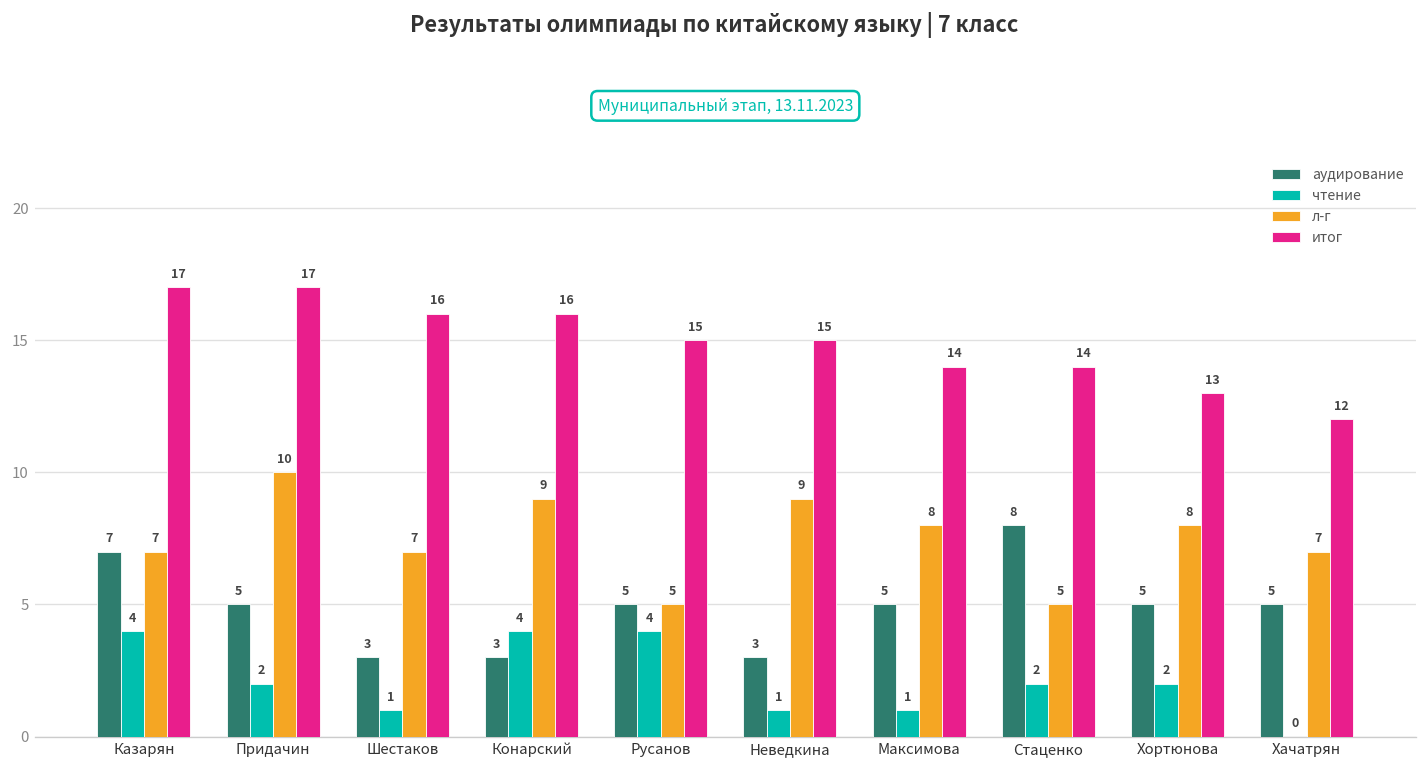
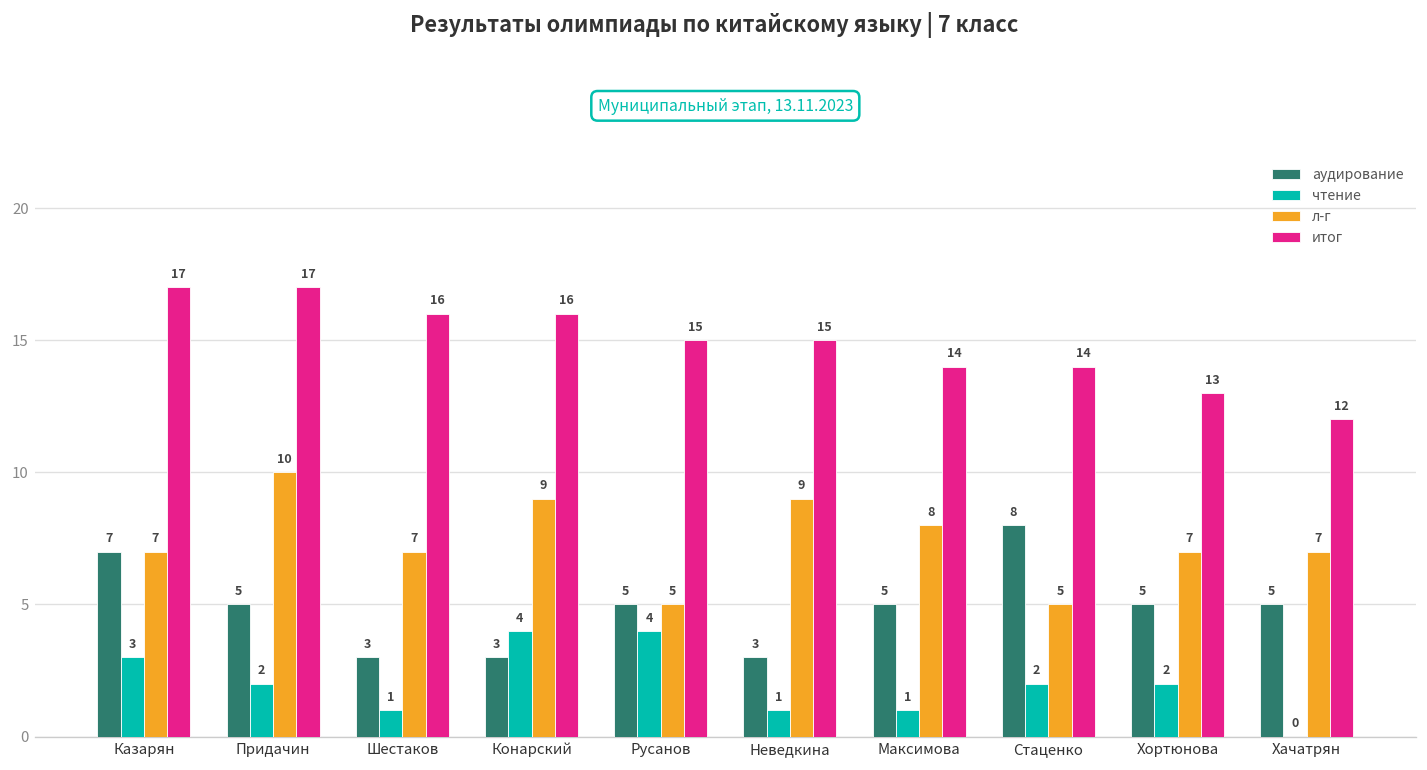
  {
    "аудирование": {
      "Казарян": 7,
      "Придачин": 5,
      "Шестаков": 3,
      "Конарский": 3,
      "Русанов": 5,
      "Неведкина": 3,
      "Максимова": 5,
      "Стаценко": 8,
      "Хортюнова": 5,
      "Хачатрян": 5
    },
    "чтение": {
-     "Казарян": 4,
+     "Казарян": 3,
      "Придачин": 2,
      "Шестаков": 1,
      "Конарский": 4,
      "Русанов": 4,
      "Неведкина": 1,
      "Максимова": 1,
      "Стаценко": 2,
      "Хортюнова": 2,
      "Хачатрян": 0
    },
    "л-г": {
      "Казарян": 7,
      "Придачин": 10,
      "Шестаков": 7,
      "Конарский": 9,
      "Русанов": 5,
      "Неведкина": 9,
      "Максимова": 8,
      "Стаценко": 5,
-     "Хортюнова": 8,
+     "Хортюнова": 7,
      "Хачатрян": 7
    },
    "итог": {
      "Казарян": 17,
      "Придачин": 17,
      "Шестаков": 16,
      "Конарский": 16,
      "Русанов": 15,
      "Неведкина": 15,
      "Максимова": 14,
      "Стаценко": 14,
      "Хортюнова": 13,
      "Хачатрян": 12
    }
  }
